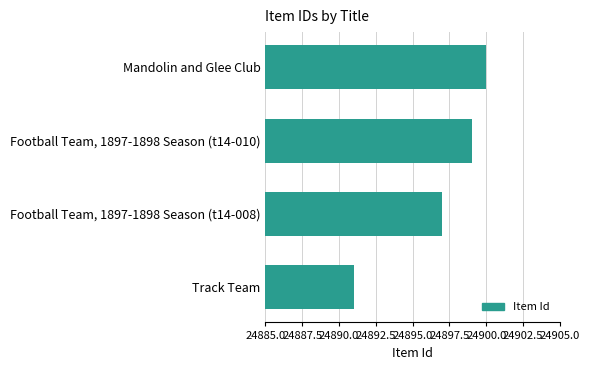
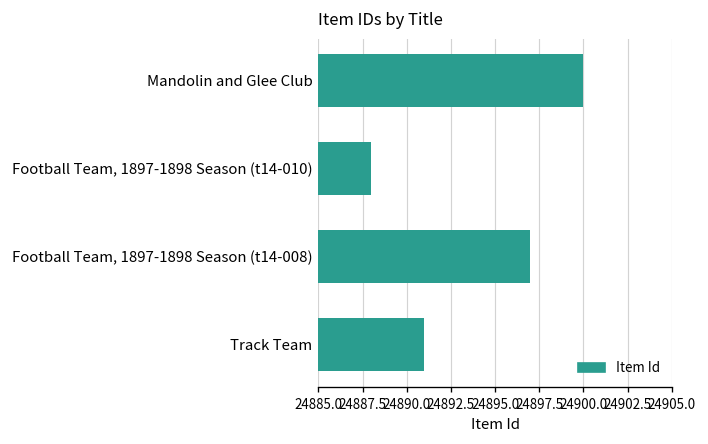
  {
    "Mandolin and Glee Club": 24900,
-   "Football Team, 1897-1898 Season (t14-010)": 24899,
+   "Football Team, 1897-1898 Season (t14-010)": 24888,
    "Football Team, 1897-1898 Season (t14-008)": 24897,
    "Track Team": 24891
  }
